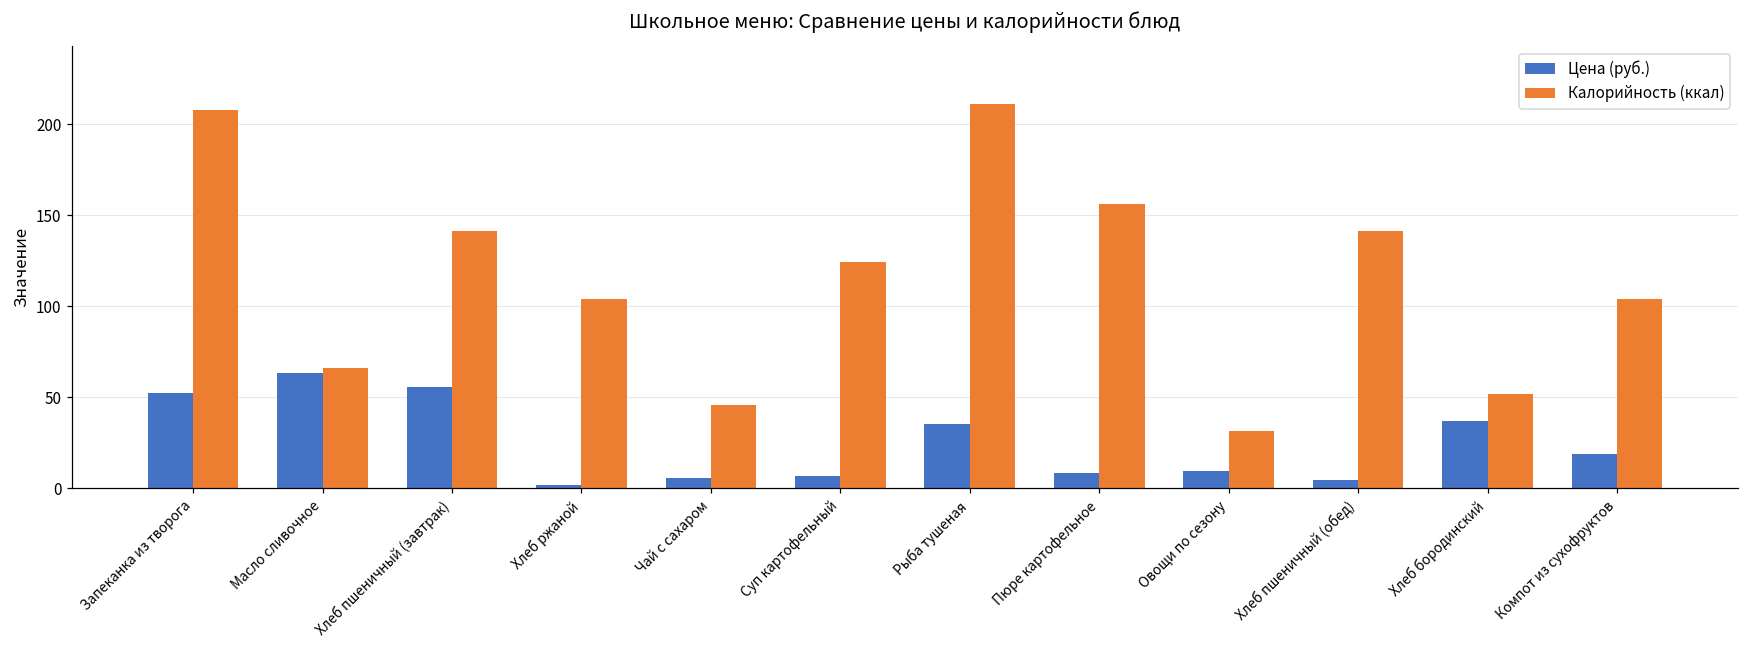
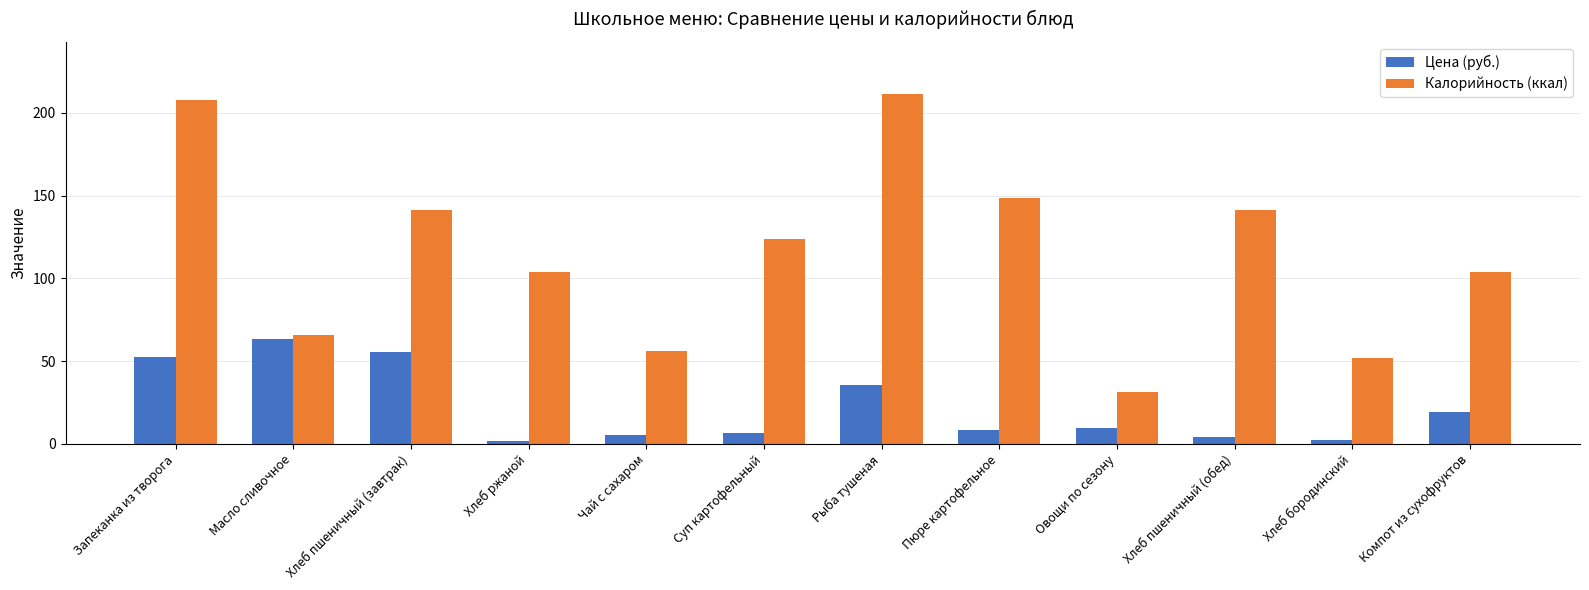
  {
    "Цена (руб.)": {
      "Запеканка из творога": 53,
      "Масло сливочное": 63,
      "Хлеб пшеничный (завтрак)": 55,
      "Хлеб ржаной": 2,
      "Чай с сахаром": 6,
      "Суп картофельный": 7,
      "Рыба тушеная": 35,
      "Пюре картофельное": 8,
      "Овощи по сезону": 10,
      "Хлеб пшеничный (обед)": 4,
-     "Хлеб бородинский": 37,
+     "Хлеб бородинский": 2,
      "Компот из сухофруктов": 19
    },
    "Калорийность (ккал)": {
      "Запеканка из творога": 208,
      "Масло сливочное": 66,
      "Хлеб пшеничный (завтрак)": 141,
      "Хлеб ржаной": 104,
-     "Чай с сахаром": 46,
+     "Чай с сахаром": 56,
      "Суп картофельный": 124,
      "Рыба тушеная": 211,
-     "Пюре картофельное": 156,
+     "Пюре картофельное": 149,
      "Овощи по сезону": 31,
      "Хлеб пшеничный (обед)": 141,
      "Хлеб бородинский": 52,
      "Компот из сухофруктов": 104
    }
  }
